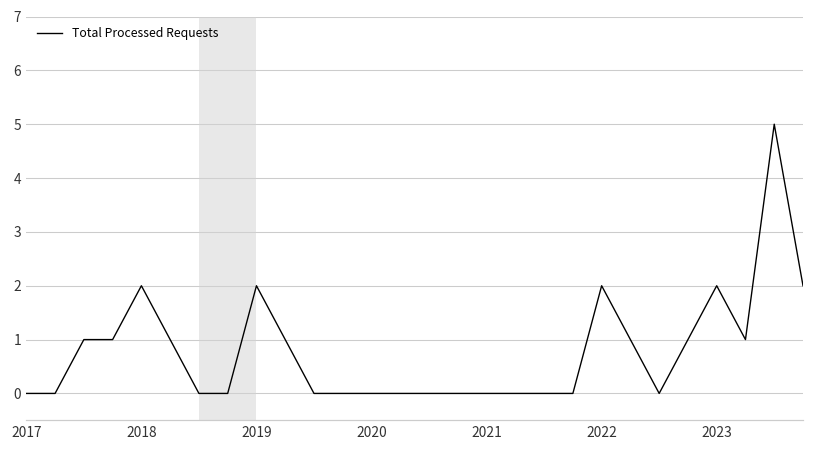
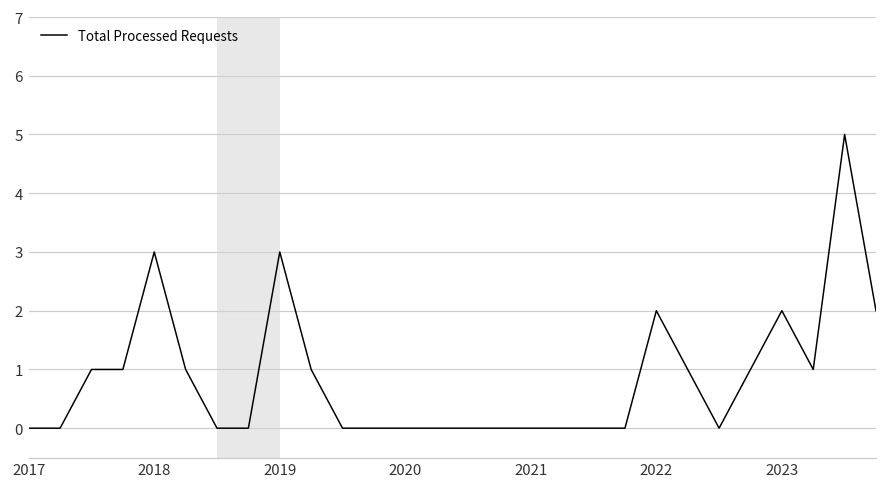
  {
    "2017": 0,
-   "2018": 2,
-   "2019": 2,
+   "2018": 3,
+   "2019": 3,
    "2020": 0,
    "2021": 0,
    "2022": 2,
    "2023": 2
  }
